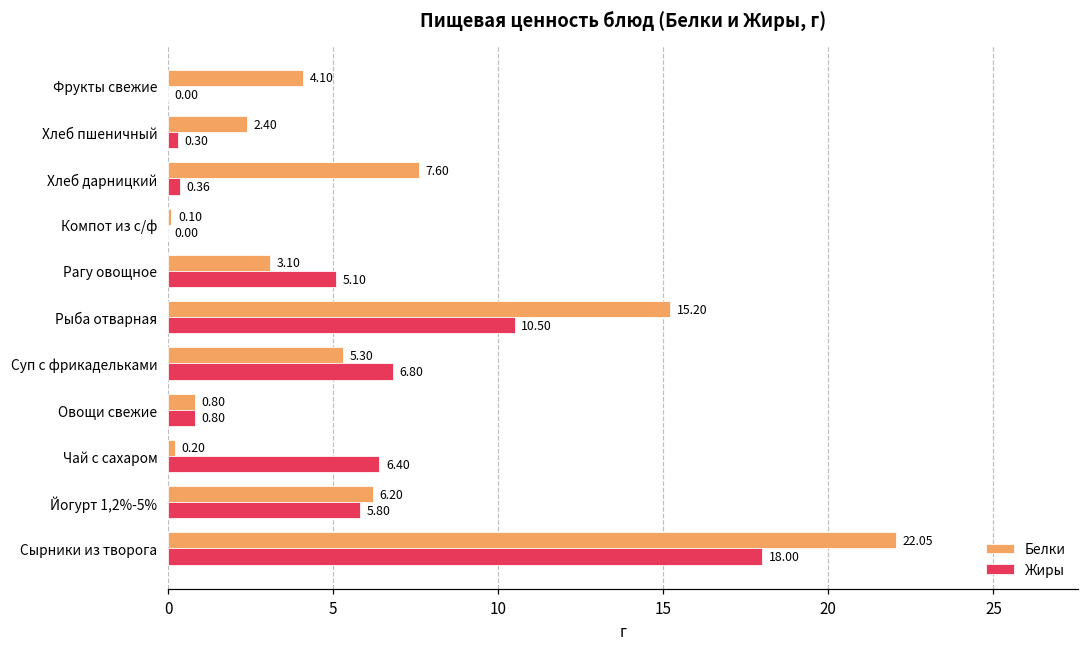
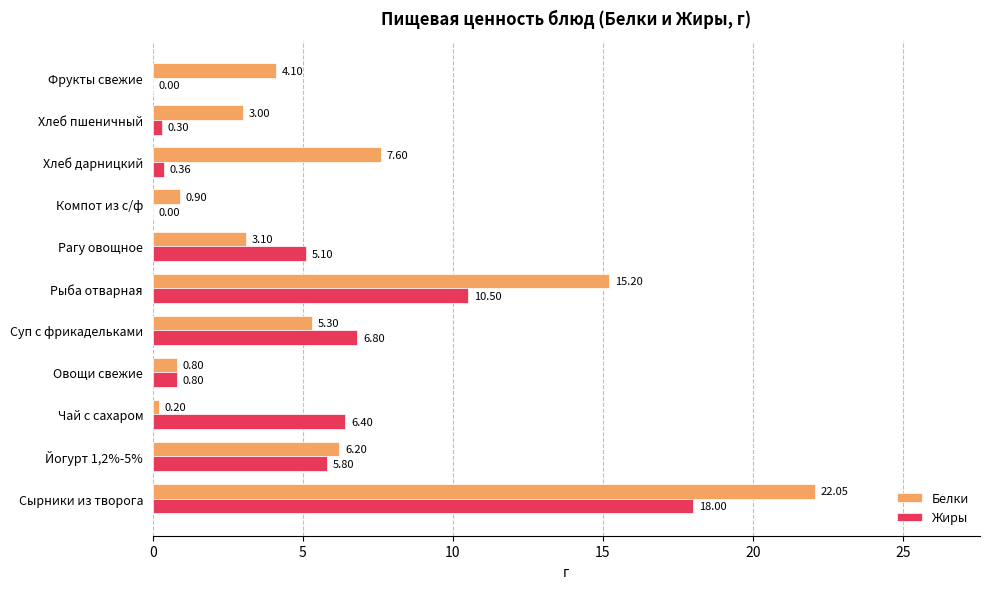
  {
    "Белки": {
      "Фрукты свежие": 4.10,
-     "Хлеб пшеничный": 2.40,
+     "Хлеб пшеничный": 3.00,
      "Хлеб дарницкий": 7.60,
-     "Компот из с/ф": 0.10,
+     "Компот из с/ф": 0.90,
      "Рагу овощное": 3.10,
      "Рыба отварная": 15.20,
      "Суп с фрикадельками": 5.30,
      "Овощи свежие": 0.80,
      "Чай с сахаром": 0.20,
      "Йогурт 1,2%-5%": 6.20,
      "Сырники из творога": 22.05
    },
    "Жиры": {
      "Фрукты свежие": 0.00,
      "Хлеб пшеничный": 0.30,
      "Хлеб дарницкий": 0.36,
      "Компот из с/ф": 0.00,
      "Рагу овощное": 5.10,
      "Рыба отварная": 10.50,
      "Суп с фрикадельками": 6.80,
      "Овощи свежие": 0.80,
      "Чай с сахаром": 6.40,
      "Йогурт 1,2%-5%": 5.80,
      "Сырники из творога": 18.00
    }
  }
